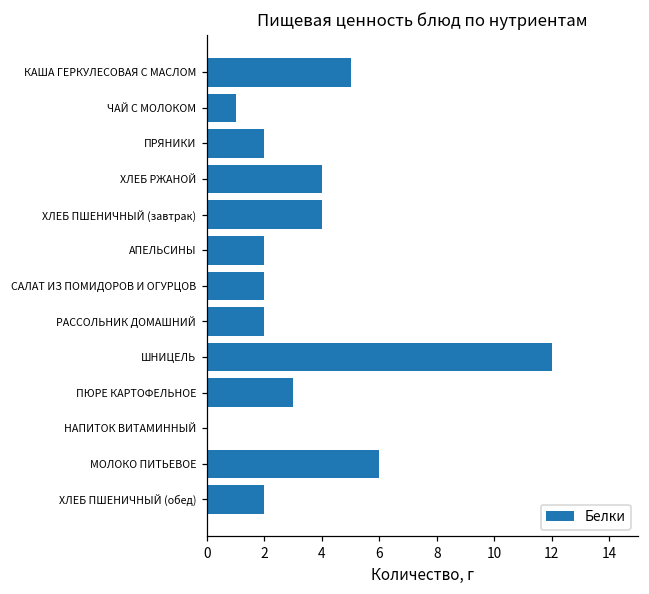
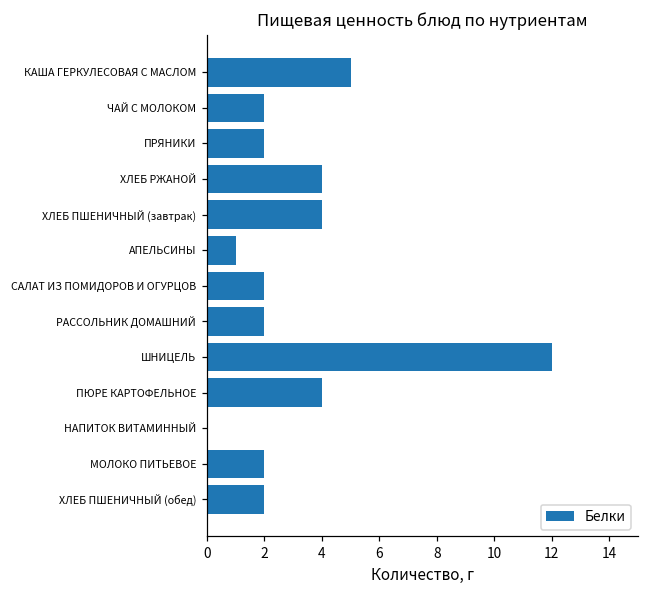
  {
    "КАША ГЕРКУЛЕСОВАЯ С МАСЛОМ": 5,
-   "ЧАЙ С МОЛОКОМ": 1,
+   "ЧАЙ С МОЛОКОМ": 2,
    "ПРЯНИКИ": 2,
    "ХЛЕБ РЖАНОЙ": 4,
    "ХЛЕБ ПШЕНИЧНЫЙ (завтрак)": 4,
-   "АПЕЛЬСИНЫ": 2,
+   "АПЕЛЬСИНЫ": 1,
    "САЛАТ ИЗ ПОМИДОРОВ И ОГУРЦОВ": 2,
    "РАССОЛЬНИК ДОМАШНИЙ": 2,
    "ШНИЦЕЛЬ": 12,
-   "ПЮРЕ КАРТОФЕЛЬНОЕ": 3,
+   "ПЮРЕ КАРТОФЕЛЬНОЕ": 4,
    "НАПИТОК ВИТАМИННЫЙ": 0,
-   "МОЛОКО ПИТЬЕВОЕ": 6,
+   "МОЛОКО ПИТЬЕВОЕ": 2,
    "ХЛЕБ ПШЕНИЧНЫЙ (обед)": 2
  }
